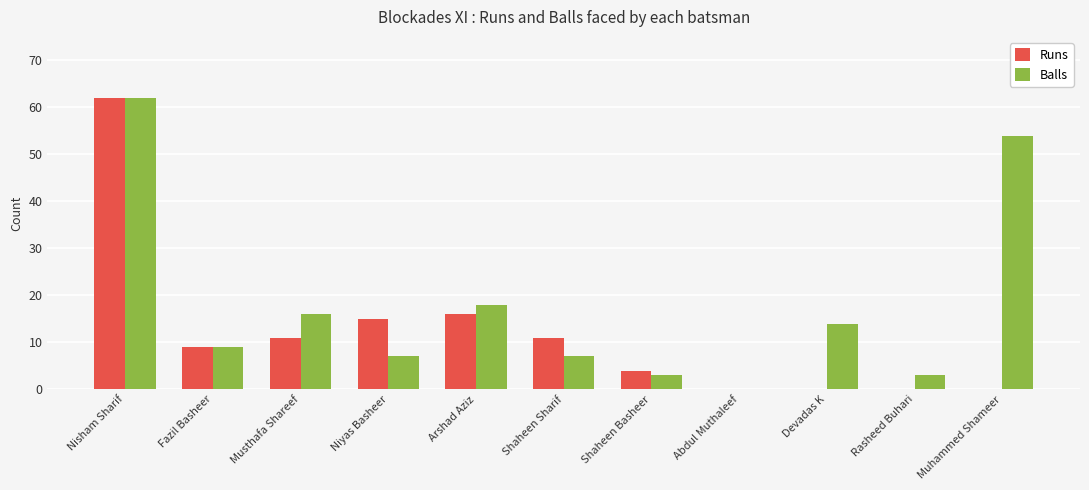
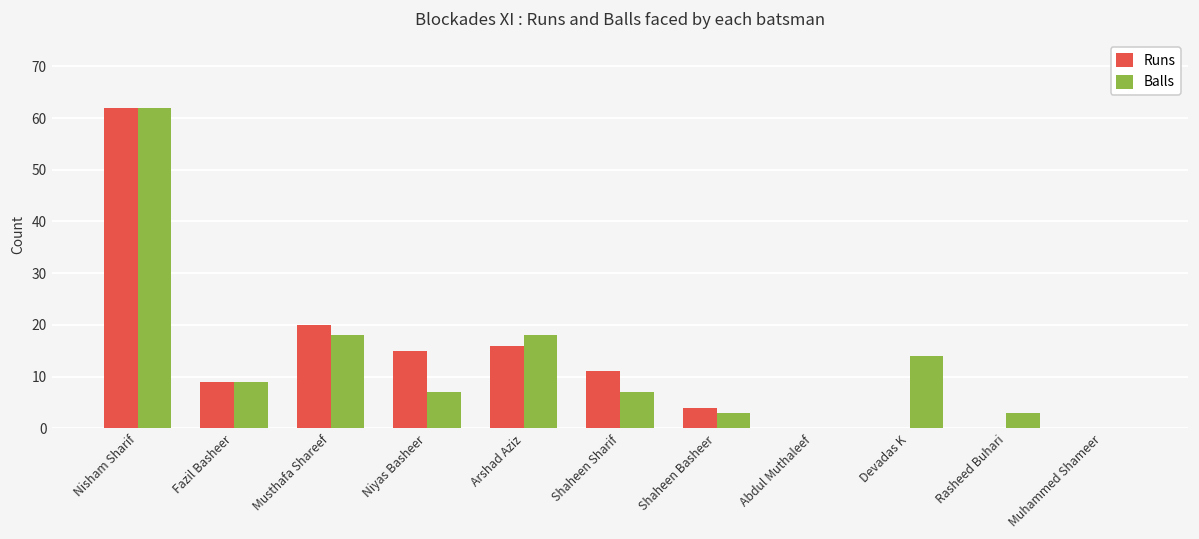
  {
    "Runs": {
      "Nisham Sharif": 62,
      "Fazil Basheer": 9,
-     "Musthafa Shareef": 11,
+     "Musthafa Shareef": 20,
      "Niyas Basheer": 15,
      "Arshad Aziz": 16,
      "Shaheen Sharif": 11,
      "Shaheen Basheer": 4,
      "Abdul Muthaleef": 0,
      "Devadas K": 0,
      "Rasheed Buhari": 0,
      "Muhammed Shameer": 0
    },
    "Balls": {
      "Nisham Sharif": 62,
      "Fazil Basheer": 9,
-     "Musthafa Shareef": 16,
+     "Musthafa Shareef": 18,
      "Niyas Basheer": 7,
      "Arshad Aziz": 18,
      "Shaheen Sharif": 7,
      "Shaheen Basheer": 3,
      "Abdul Muthaleef": 0,
      "Devadas K": 14,
      "Rasheed Buhari": 3,
-     "Muhammed Shameer": 54
+     "Muhammed Shameer": 0
    }
  }
